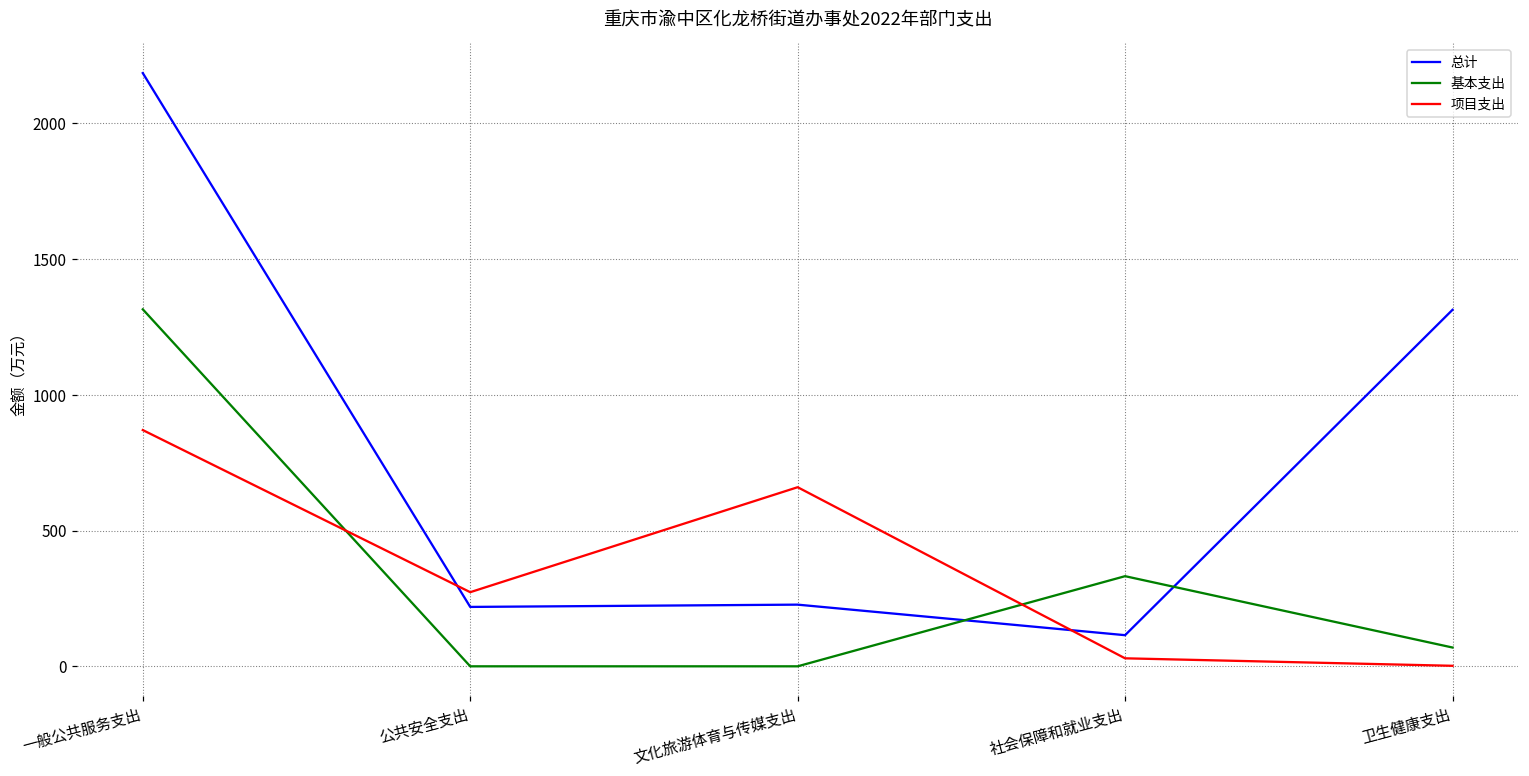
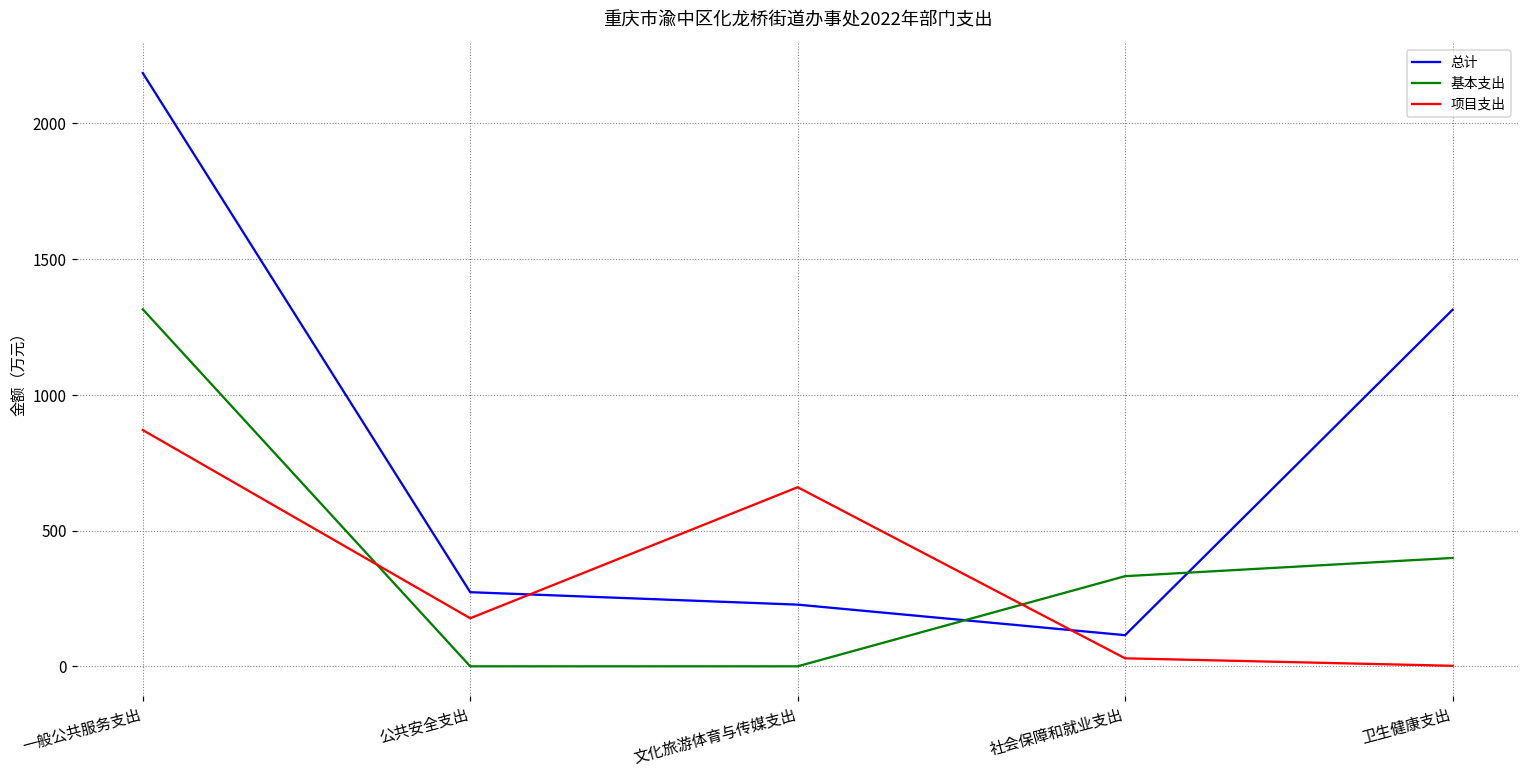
  {
    "总计": {
      "一般公共服务支出": 2190,
-     "公共安全支出": 220,
+     "公共安全支出": 270,
      "文化旅游体育与传媒支出": 230,
      "社会保障和就业支出": 110,
      "卫生健康支出": 1310
    },
    "基本支出": {
      "一般公共服务支出": 1310,
      "公共安全支出": 0,
      "文化旅游体育与传媒支出": 0,
      "社会保障和就业支出": 330,
-     "卫生健康支出": 70
+     "卫生健康支出": 400
    },
    "项目支出": {
      "一般公共服务支出": 870,
-     "公共安全支出": 270,
+     "公共安全支出": 180,
      "文化旅游体育与传媒支出": 660,
      "社会保障和就业支出": 30,
      "卫生健康支出": 0
    }
  }
